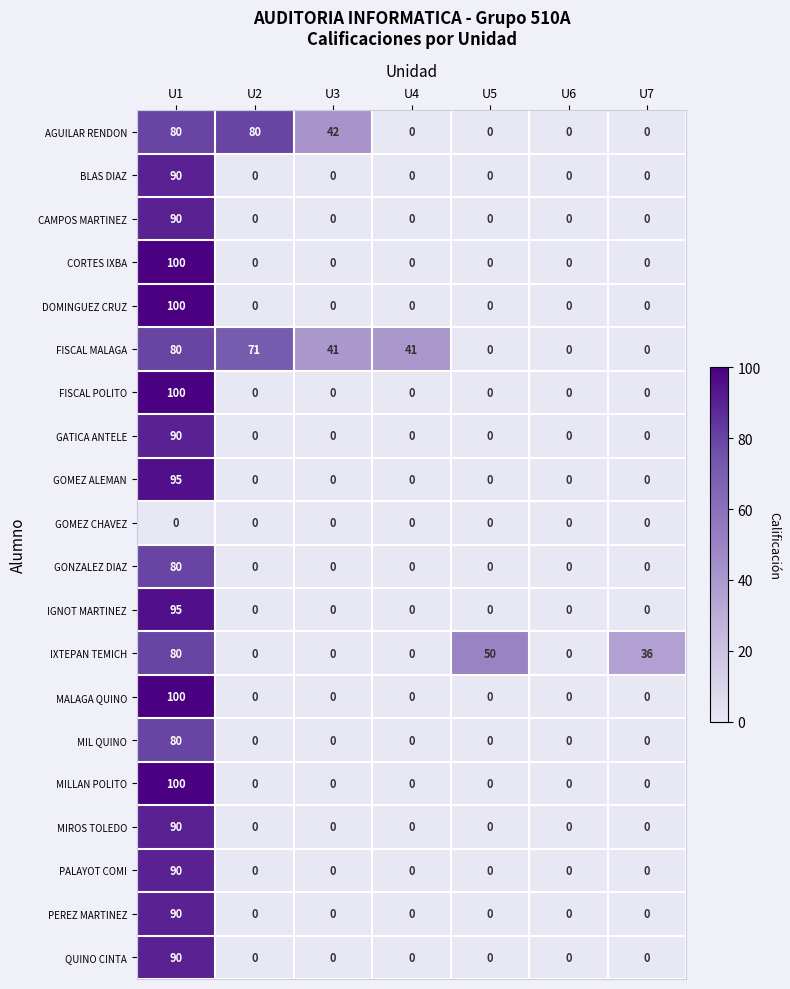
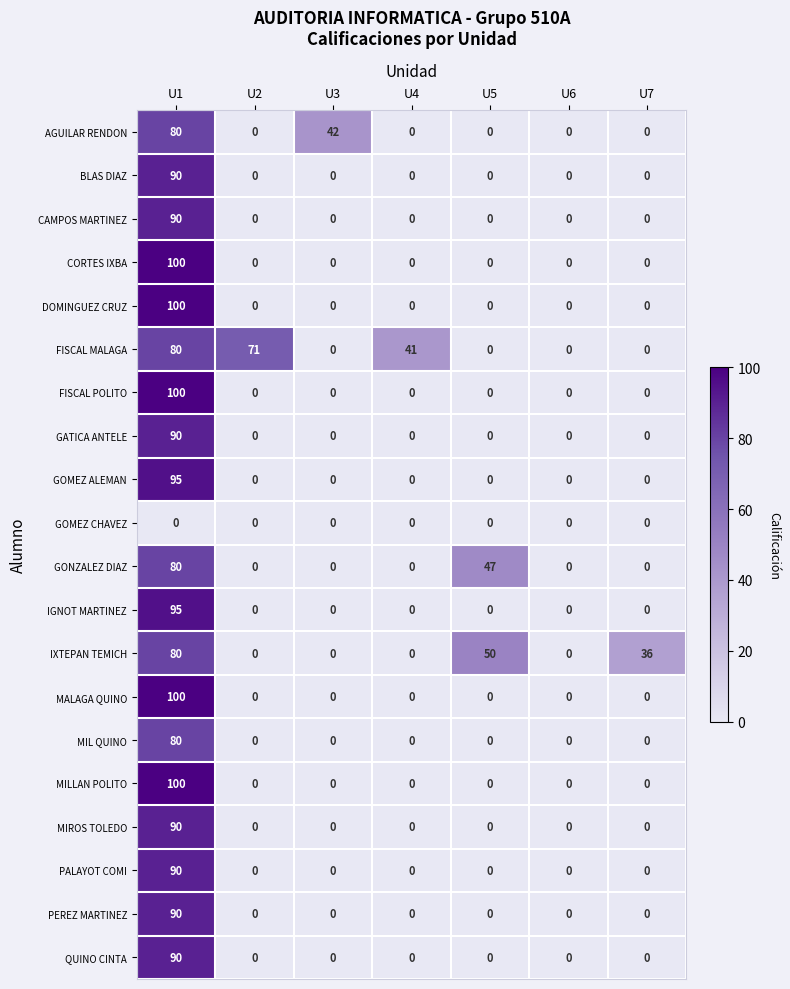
  {
    "AGUILAR RENDON": {
      "U1": 80,
-     "U2": 80,
+     "U2": 0,
      "U3": 42,
      "U4": 0,
      "U5": 0,
      "U6": 0,
      "U7": 0
    },
    "BLAS DIAZ": {
      "U1": 90,
      "U2": 0,
      "U3": 0,
      "U4": 0,
      "U5": 0,
      "U6": 0,
      "U7": 0
    },
    "CAMPOS MARTINEZ": {
      "U1": 90,
      "U2": 0,
      "U3": 0,
      "U4": 0,
      "U5": 0,
      "U6": 0,
      "U7": 0
    },
    "CORTES IXBA": {
      "U1": 100,
      "U2": 0,
      "U3": 0,
      "U4": 0,
      "U5": 0,
      "U6": 0,
      "U7": 0
    },
    "DOMINGUEZ CRUZ": {
      "U1": 100,
      "U2": 0,
      "U3": 0,
      "U4": 0,
      "U5": 0,
      "U6": 0,
      "U7": 0
    },
    "FISCAL MALAGA": {
      "U1": 80,
      "U2": 71,
-     "U3": 41,
+     "U3": 0,
      "U4": 41,
      "U5": 0,
      "U6": 0,
      "U7": 0
    },
    "FISCAL POLITO": {
      "U1": 100,
      "U2": 0,
      "U3": 0,
      "U4": 0,
      "U5": 0,
      "U6": 0,
      "U7": 0
    },
    "GATICA ANTELE": {
      "U1": 90,
      "U2": 0,
      "U3": 0,
      "U4": 0,
      "U5": 0,
      "U6": 0,
      "U7": 0
    },
    "GOMEZ ALEMAN": {
      "U1": 95,
      "U2": 0,
      "U3": 0,
      "U4": 0,
      "U5": 0,
      "U6": 0,
      "U7": 0
    },
    "GOMEZ CHAVEZ": {
      "U1": 0,
      "U2": 0,
      "U3": 0,
      "U4": 0,
      "U5": 0,
      "U6": 0,
      "U7": 0
    },
    "GONZALEZ DIAZ": {
      "U1": 80,
      "U2": 0,
      "U3": 0,
      "U4": 0,
-     "U5": 0,
+     "U5": 47,
      "U6": 0,
      "U7": 0
    },
    "IGNOT MARTINEZ": {
      "U1": 95,
      "U2": 0,
      "U3": 0,
      "U4": 0,
      "U5": 0,
      "U6": 0,
      "U7": 0
    },
    "IXTEPAN TEMICH": {
      "U1": 80,
      "U2": 0,
      "U3": 0,
      "U4": 0,
      "U5": 50,
      "U6": 0,
      "U7": 36
    },
    "MALAGA QUINO": {
      "U1": 100,
      "U2": 0,
      "U3": 0,
      "U4": 0,
      "U5": 0,
      "U6": 0,
      "U7": 0
    },
    "MIL QUINO": {
      "U1": 80,
      "U2": 0,
      "U3": 0,
      "U4": 0,
      "U5": 0,
      "U6": 0,
      "U7": 0
    },
    "MILLAN POLITO": {
      "U1": 100,
      "U2": 0,
      "U3": 0,
      "U4": 0,
      "U5": 0,
      "U6": 0,
      "U7": 0
    },
    "MIROS TOLEDO": {
      "U1": 90,
      "U2": 0,
      "U3": 0,
      "U4": 0,
      "U5": 0,
      "U6": 0,
      "U7": 0
    },
    "PALAYOT COMI": {
      "U1": 90,
      "U2": 0,
      "U3": 0,
      "U4": 0,
      "U5": 0,
      "U6": 0,
      "U7": 0
    },
    "PEREZ MARTINEZ": {
      "U1": 90,
      "U2": 0,
      "U3": 0,
      "U4": 0,
      "U5": 0,
      "U6": 0,
      "U7": 0
    },
    "QUINO CINTA": {
      "U1": 90,
      "U2": 0,
      "U3": 0,
      "U4": 0,
      "U5": 0,
      "U6": 0,
      "U7": 0
    }
  }
